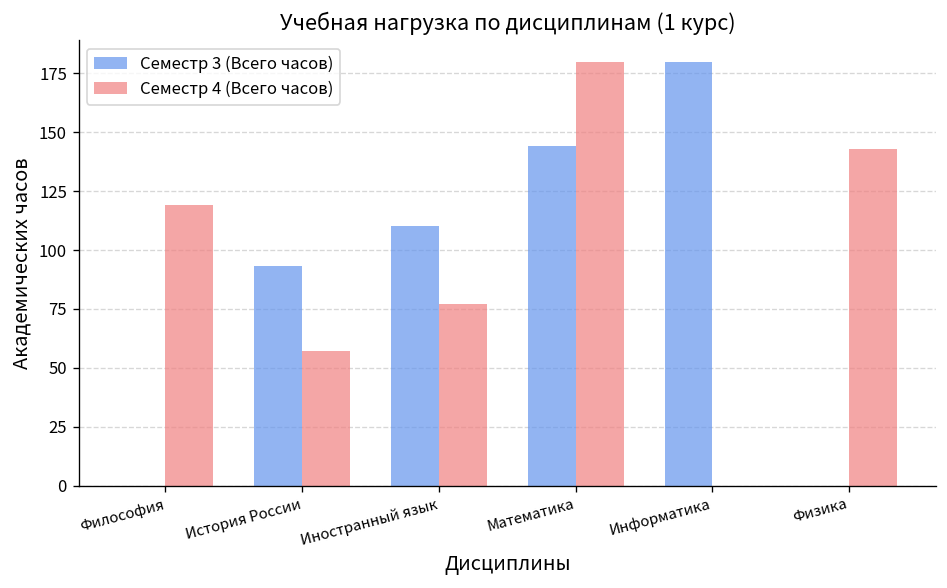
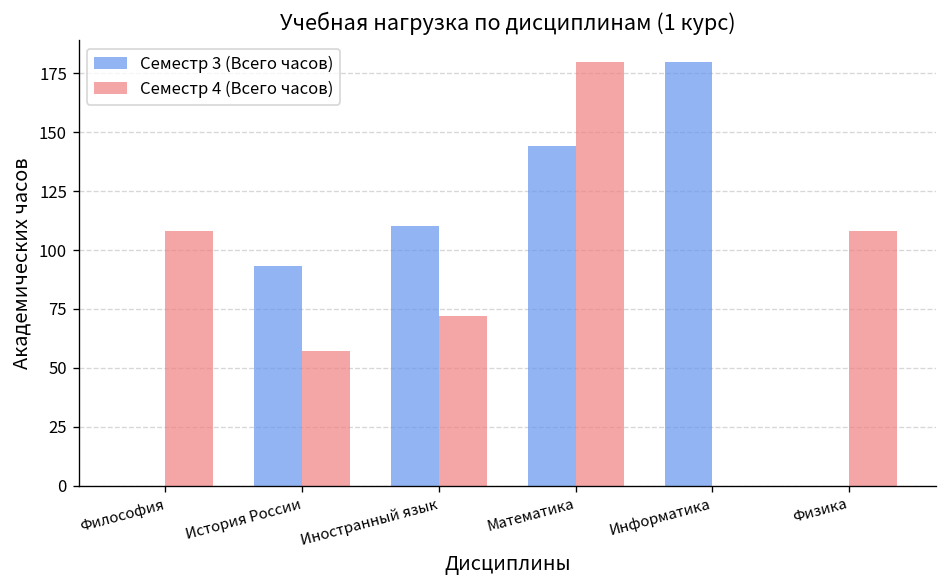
  {
    "Семестр 3 (Всего часов)": {
      "Философия": 0,
      "История России": 93,
      "Иностранный язык": 110,
      "Математика": 144,
      "Информатика": 180,
      "Физика": 0
    },
    "Семестр 4 (Всего часов)": {
-     "Философия": 119,
+     "Философия": 108,
      "История России": 57,
-     "Иностранный язык": 77,
+     "Иностранный язык": 72,
      "Математика": 180,
      "Информатика": 0,
-     "Физика": 143
+     "Физика": 108
    }
  }
